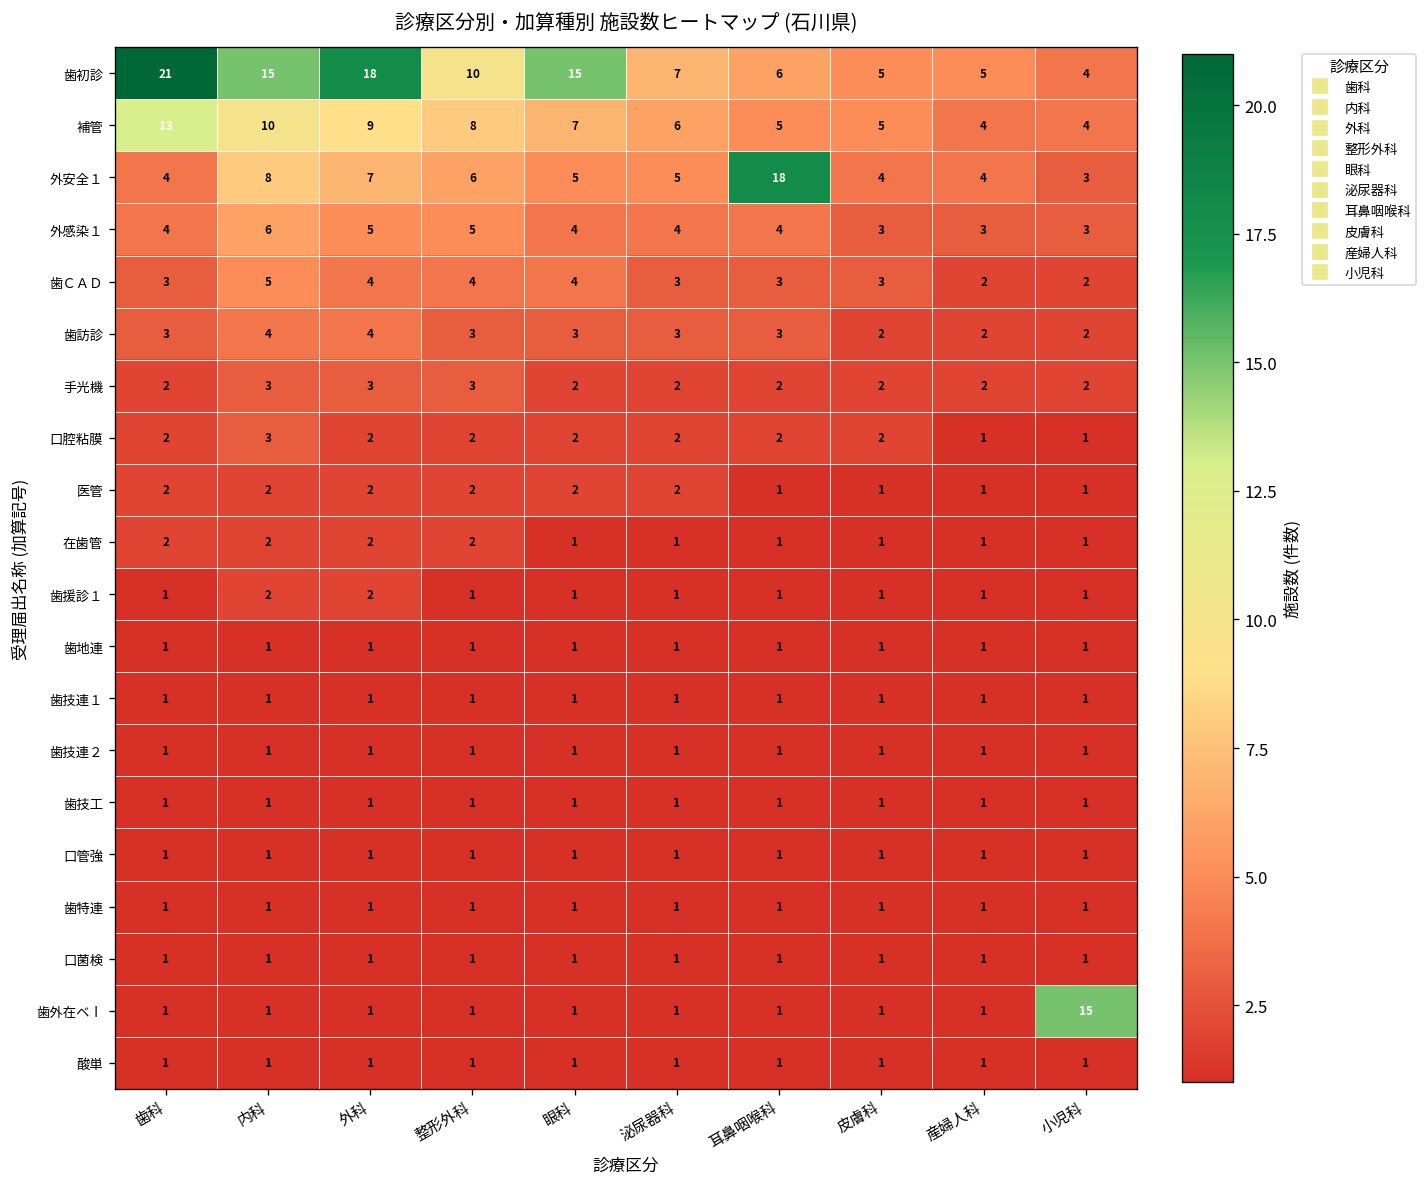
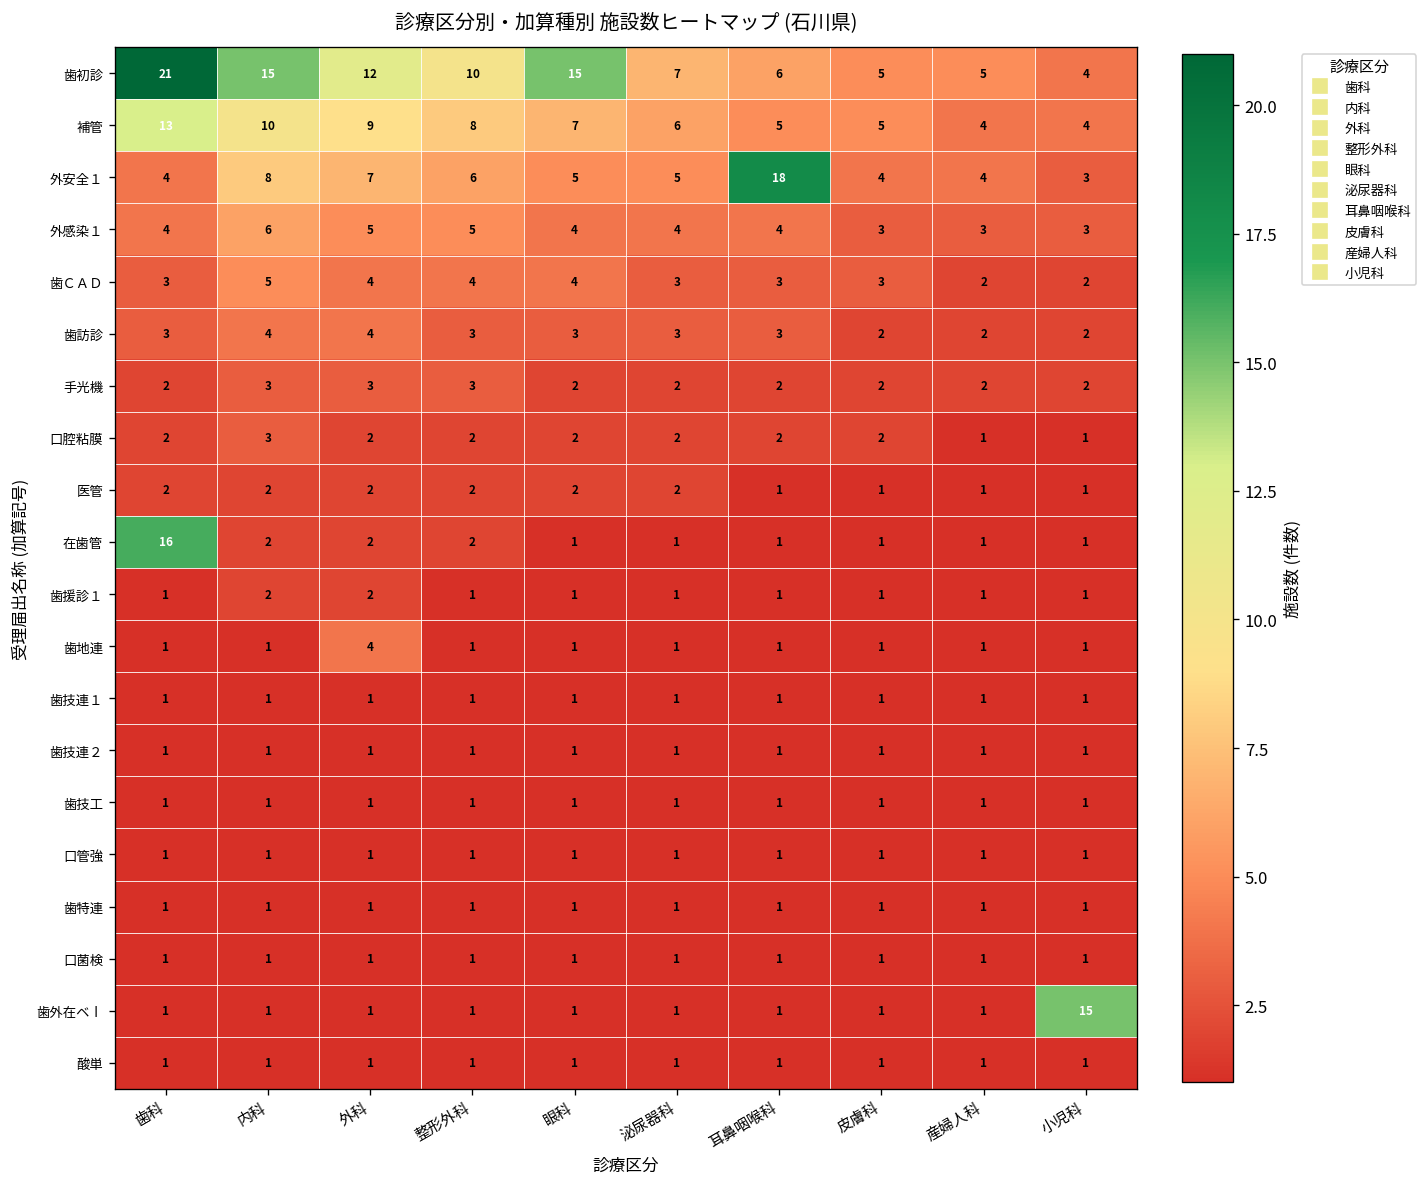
  {
    "歯初診": {
      "歯科": 21,
      "内科": 15,
-     "外科": 18,
+     "外科": 12,
      "整形外科": 10,
      "眼科": 15,
      "泌尿器科": 7,
      "耳鼻咽喉科": 6,
      "皮膚科": 5,
      "産婦人科": 5,
      "小児科": 4
    },
    "補管": {
      "歯科": 13,
      "内科": 10,
      "外科": 9,
      "整形外科": 8,
      "眼科": 7,
      "泌尿器科": 6,
      "耳鼻咽喉科": 5,
      "皮膚科": 5,
      "産婦人科": 4,
      "小児科": 4
    },
    "外安全１": {
      "歯科": 4,
      "内科": 8,
      "外科": 7,
      "整形外科": 6,
      "眼科": 5,
      "泌尿器科": 5,
      "耳鼻咽喉科": 18,
      "皮膚科": 4,
      "産婦人科": 4,
      "小児科": 3
    },
    "外感染１": {
      "歯科": 4,
      "内科": 6,
      "外科": 5,
      "整形外科": 5,
      "眼科": 4,
      "泌尿器科": 4,
      "耳鼻咽喉科": 4,
      "皮膚科": 3,
      "産婦人科": 3,
      "小児科": 3
    },
    "歯ＣＡＤ": {
      "歯科": 3,
      "内科": 5,
      "外科": 4,
      "整形外科": 4,
      "眼科": 4,
      "泌尿器科": 3,
      "耳鼻咽喉科": 3,
      "皮膚科": 3,
      "産婦人科": 2,
      "小児科": 2
    },
    "歯訪診": {
      "歯科": 3,
      "内科": 4,
      "外科": 4,
      "整形外科": 3,
      "眼科": 3,
      "泌尿器科": 3,
      "耳鼻咽喉科": 3,
      "皮膚科": 2,
      "産婦人科": 2,
      "小児科": 2
    },
    "手光機": {
      "歯科": 2,
      "内科": 3,
      "外科": 3,
      "整形外科": 3,
      "眼科": 2,
      "泌尿器科": 2,
      "耳鼻咽喉科": 2,
      "皮膚科": 2,
      "産婦人科": 2,
      "小児科": 2
    },
    "口腔粘膜": {
      "歯科": 2,
      "内科": 3,
      "外科": 2,
      "整形外科": 2,
      "眼科": 2,
      "泌尿器科": 2,
      "耳鼻咽喉科": 2,
      "皮膚科": 2,
      "産婦人科": 1,
      "小児科": 1
    },
    "医管": {
      "歯科": 2,
      "内科": 2,
      "外科": 2,
      "整形外科": 2,
      "眼科": 2,
      "泌尿器科": 2,
      "耳鼻咽喉科": 1,
      "皮膚科": 1,
      "産婦人科": 1,
      "小児科": 1
    },
    "在歯管": {
-     "歯科": 2,
+     "歯科": 16,
      "内科": 2,
      "外科": 2,
      "整形外科": 2,
      "眼科": 1,
      "泌尿器科": 1,
      "耳鼻咽喉科": 1,
      "皮膚科": 1,
      "産婦人科": 1,
      "小児科": 1
    },
    "歯援診１": {
      "歯科": 1,
      "内科": 2,
      "外科": 2,
      "整形外科": 1,
      "眼科": 1,
      "泌尿器科": 1,
      "耳鼻咽喉科": 1,
      "皮膚科": 1,
      "産婦人科": 1,
      "小児科": 1
    },
    "歯地連": {
      "歯科": 1,
      "内科": 1,
-     "外科": 1,
+     "外科": 4,
      "整形外科": 1,
      "眼科": 1,
      "泌尿器科": 1,
      "耳鼻咽喉科": 1,
      "皮膚科": 1,
      "産婦人科": 1,
      "小児科": 1
    },
    "歯技連１": {
      "歯科": 1,
      "内科": 1,
      "外科": 1,
      "整形外科": 1,
      "眼科": 1,
      "泌尿器科": 1,
      "耳鼻咽喉科": 1,
      "皮膚科": 1,
      "産婦人科": 1,
      "小児科": 1
    },
    "歯技連２": {
      "歯科": 1,
      "内科": 1,
      "外科": 1,
      "整形外科": 1,
      "眼科": 1,
      "泌尿器科": 1,
      "耳鼻咽喉科": 1,
      "皮膚科": 1,
      "産婦人科": 1,
      "小児科": 1
    },
    "歯技工": {
      "歯科": 1,
      "内科": 1,
      "外科": 1,
      "整形外科": 1,
      "眼科": 1,
      "泌尿器科": 1,
      "耳鼻咽喉科": 1,
      "皮膚科": 1,
      "産婦人科": 1,
      "小児科": 1
    },
    "口管強": {
      "歯科": 1,
      "内科": 1,
      "外科": 1,
      "整形外科": 1,
      "眼科": 1,
      "泌尿器科": 1,
      "耳鼻咽喉科": 1,
      "皮膚科": 1,
      "産婦人科": 1,
      "小児科": 1
    },
    "歯特連": {
      "歯科": 1,
      "内科": 1,
      "外科": 1,
      "整形外科": 1,
      "眼科": 1,
      "泌尿器科": 1,
      "耳鼻咽喉科": 1,
      "皮膚科": 1,
      "産婦人科": 1,
      "小児科": 1
    },
    "口菌検": {
      "歯科": 1,
      "内科": 1,
      "外科": 1,
      "整形外科": 1,
      "眼科": 1,
      "泌尿器科": 1,
      "耳鼻咽喉科": 1,
      "皮膚科": 1,
      "産婦人科": 1,
      "小児科": 1
    },
    "歯外在ベⅠ": {
      "歯科": 1,
      "内科": 1,
      "外科": 1,
      "整形外科": 1,
      "眼科": 1,
      "泌尿器科": 1,
      "耳鼻咽喉科": 1,
      "皮膚科": 1,
      "産婦人科": 1,
      "小児科": 15
    },
    "酸単": {
      "歯科": 1,
      "内科": 1,
      "外科": 1,
      "整形外科": 1,
      "眼科": 1,
      "泌尿器科": 1,
      "耳鼻咽喉科": 1,
      "皮膚科": 1,
      "産婦人科": 1,
      "小児科": 1
    }
  }
